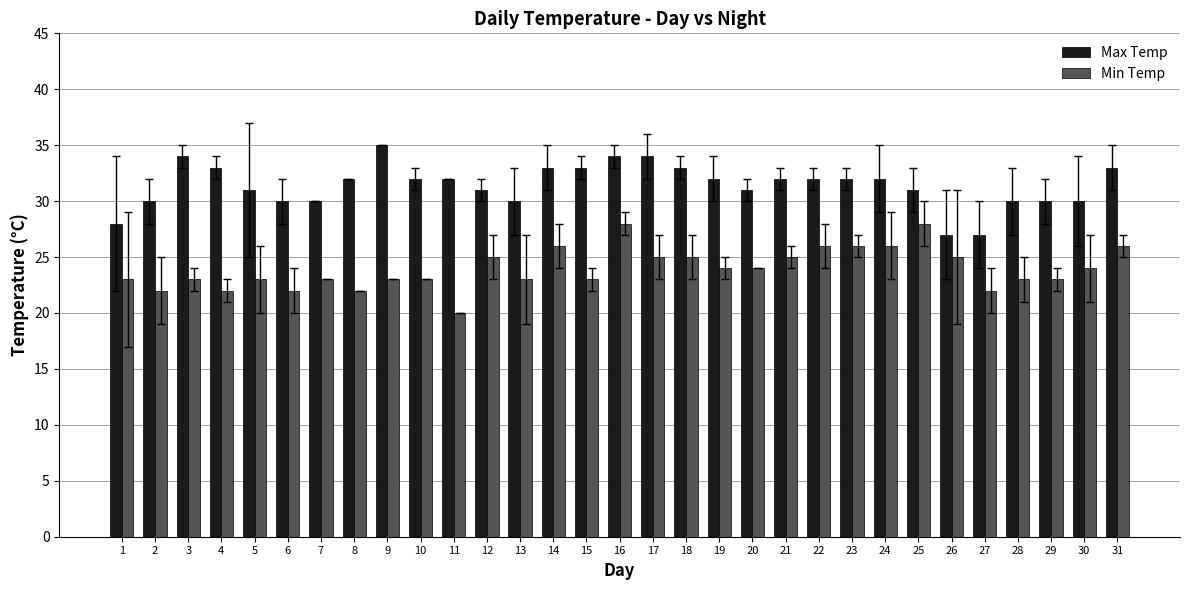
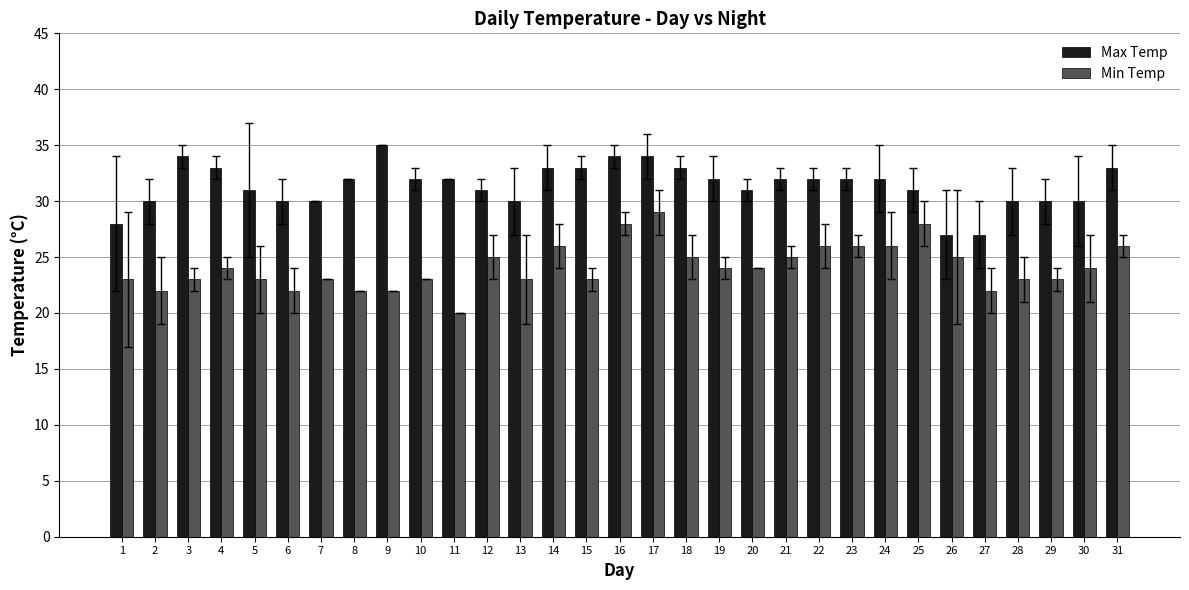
  {
    "Min Temp": {
      "1": 23,
      "2": 22,
      "3": 23,
-     "4": 22,
+     "4": 24,
      "5": 23,
      "6": 22,
      "7": 23,
      "8": 22,
-     "9": 23,
+     "9": 22,
      "10": 23,
      "11": 20,
      "12": 25,
      "13": 23,
      "14": 26,
      "15": 23,
      "16": 28,
-     "17": 25,
+     "17": 29,
      "18": 25,
      "19": 24,
      "20": 24,
      "21": 25,
      "22": 26,
      "23": 26,
      "24": 26,
      "25": 28,
      "26": 25,
      "27": 22,
      "28": 23,
      "29": 23,
      "30": 24,
      "31": 26
    }
  }
